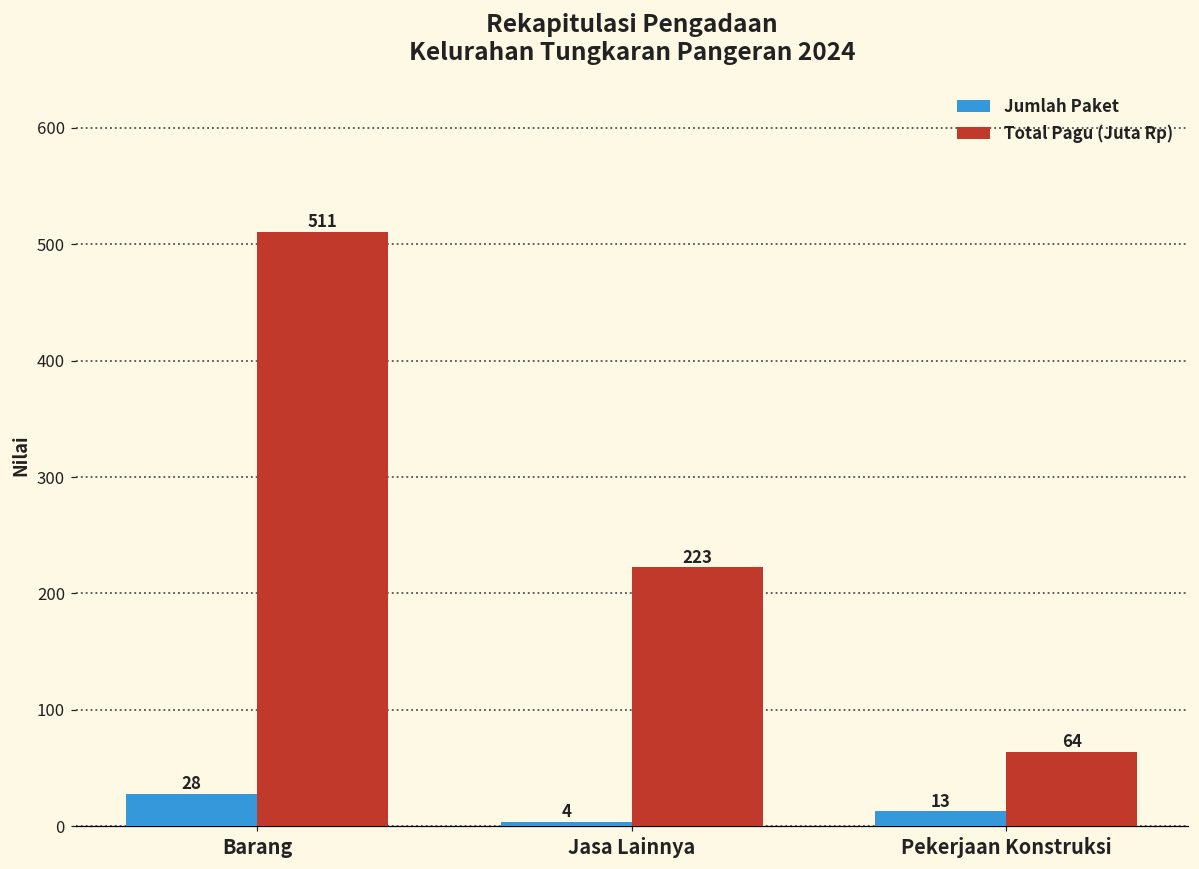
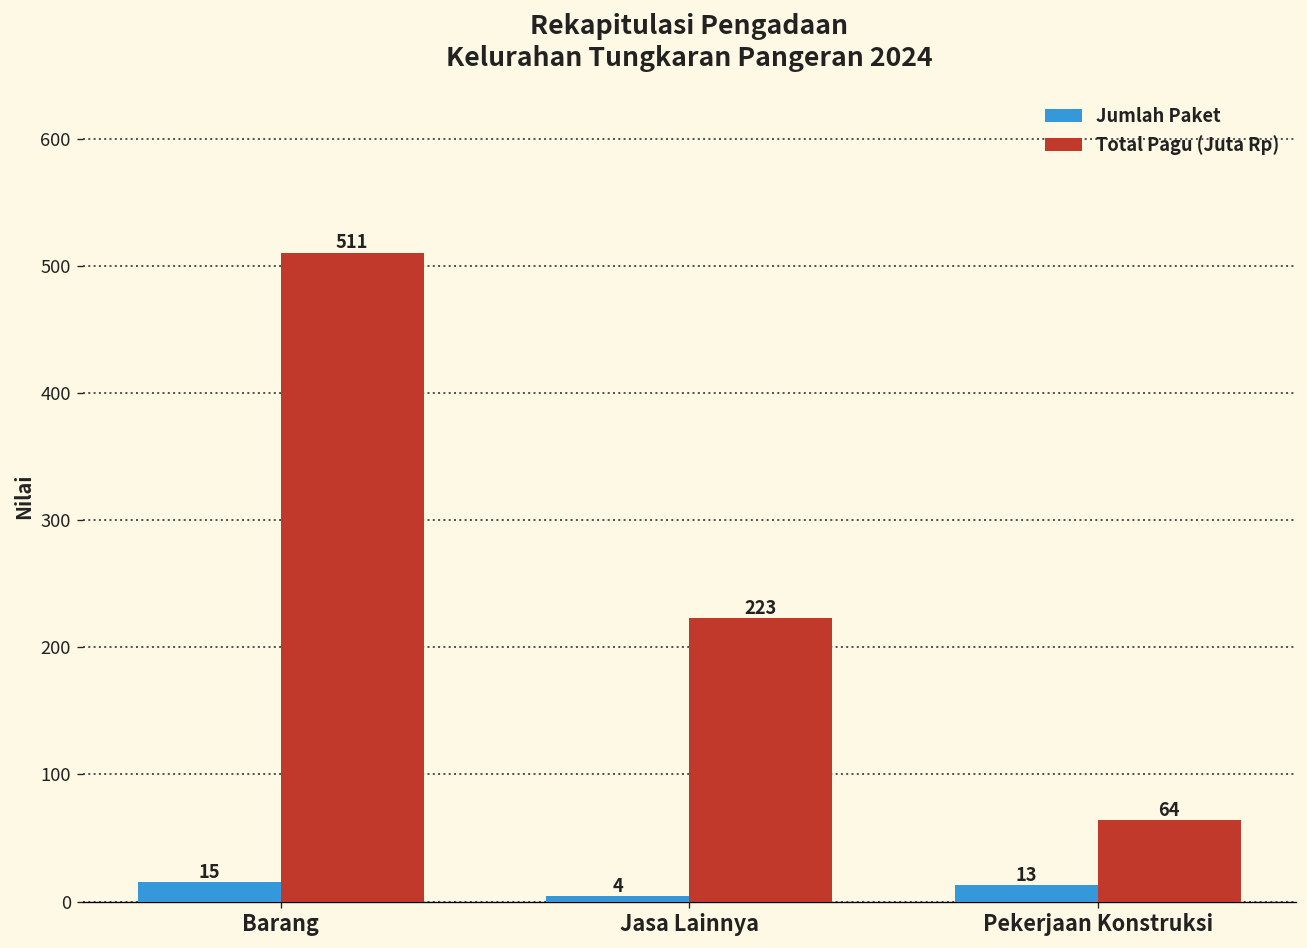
  {
    "Jumlah Paket": {
-     "Barang": 28,
+     "Barang": 15,
      "Jasa Lainnya": 4,
      "Pekerjaan Konstruksi": 13
    },
    "Total Pagu (Juta Rp)": {
      "Barang": 511,
      "Jasa Lainnya": 223,
      "Pekerjaan Konstruksi": 64
    }
  }
